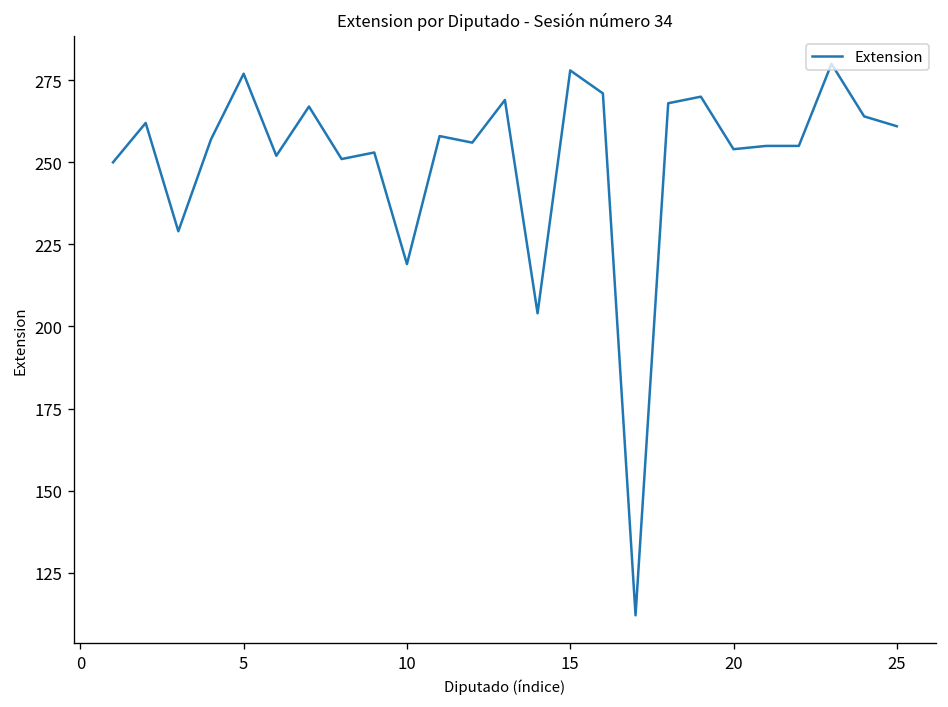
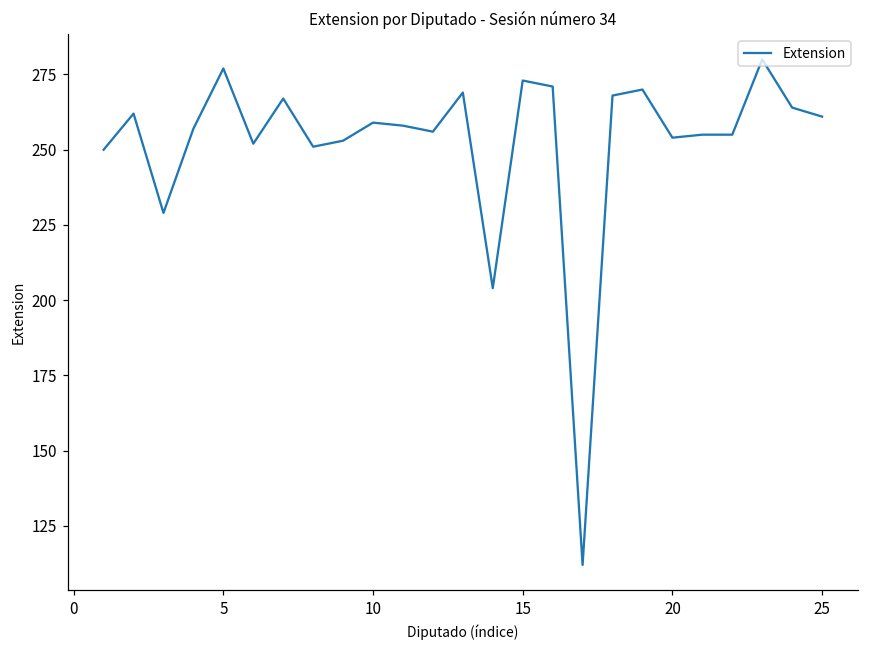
  {
    "5": 277,
-   "10": 219,
-   "15": 278,
+   "10": 259,
+   "15": 273,
    "20": 254,
    "25": 261
  }
